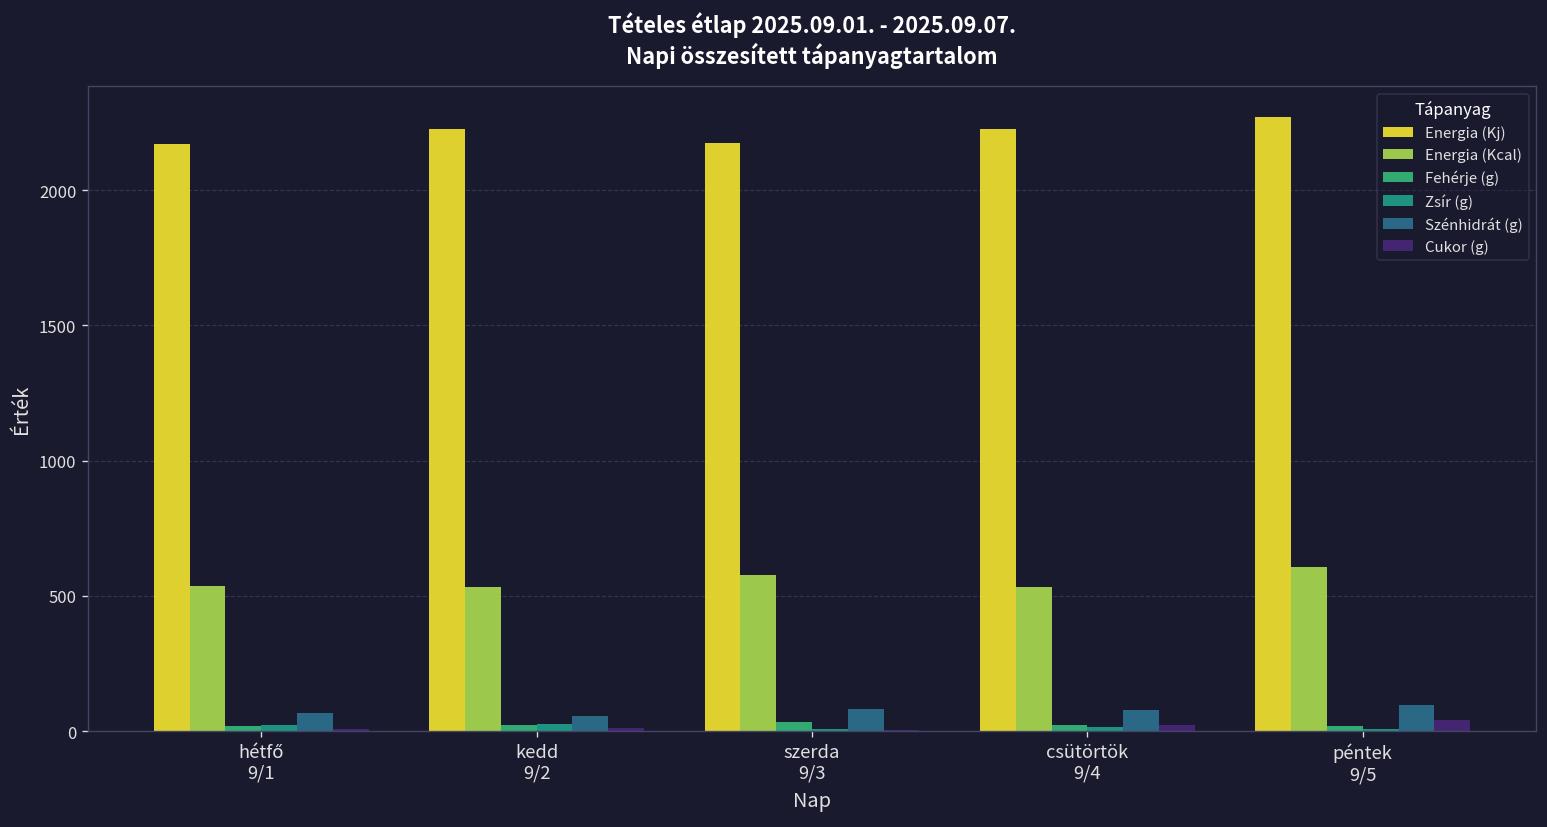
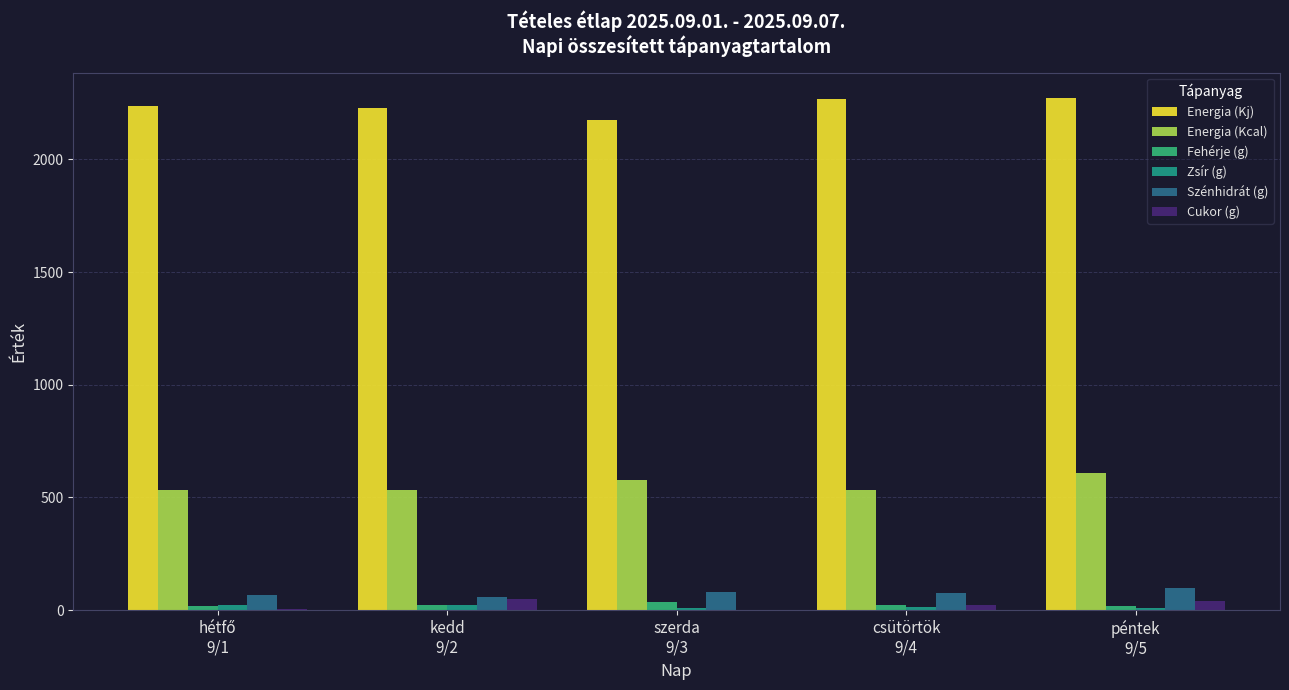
  {
    "Energia (Kj)": {
-     "hétfő 9/1": 2170,
+     "hétfő 9/1": 2240,
      "kedd 9/2": 2230,
      "szerda 9/3": 2180,
-     "csütörtök 9/4": 2230,
+     "csütörtök 9/4": 2270,
      "péntek 9/5": 2270
    },
    "Energia (Kcal)": {
      "hétfő 9/1": 530,
      "kedd 9/2": 530,
      "szerda 9/3": 580,
      "csütörtök 9/4": 530,
      "péntek 9/5": 610
    },
    "Cukor (g)": {
-     "kedd 9/2": 10,
+     "kedd 9/2": 50,
      "csütörtök 9/4": 20,
      "péntek 9/5": 40
    }
  }
